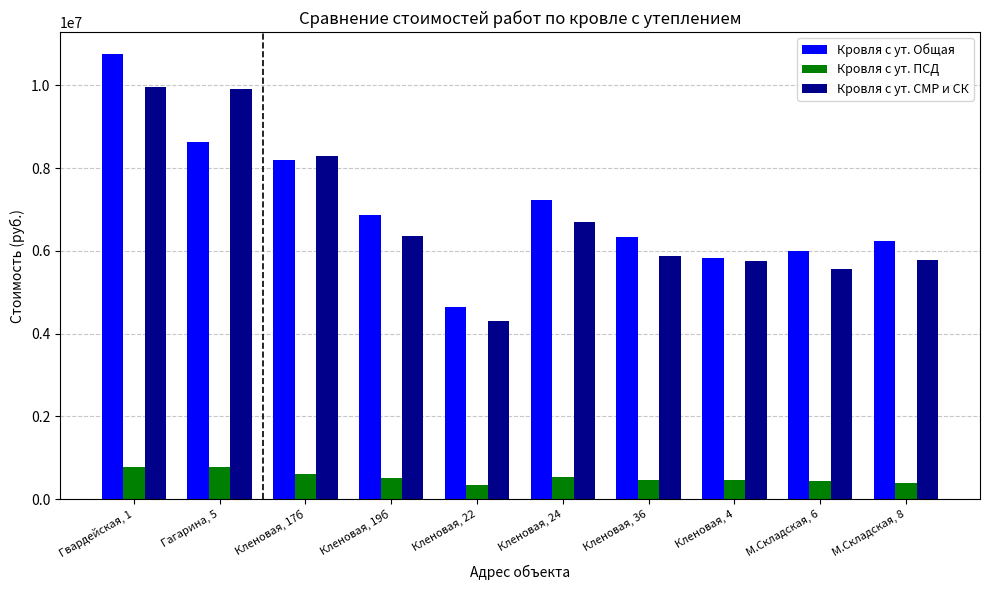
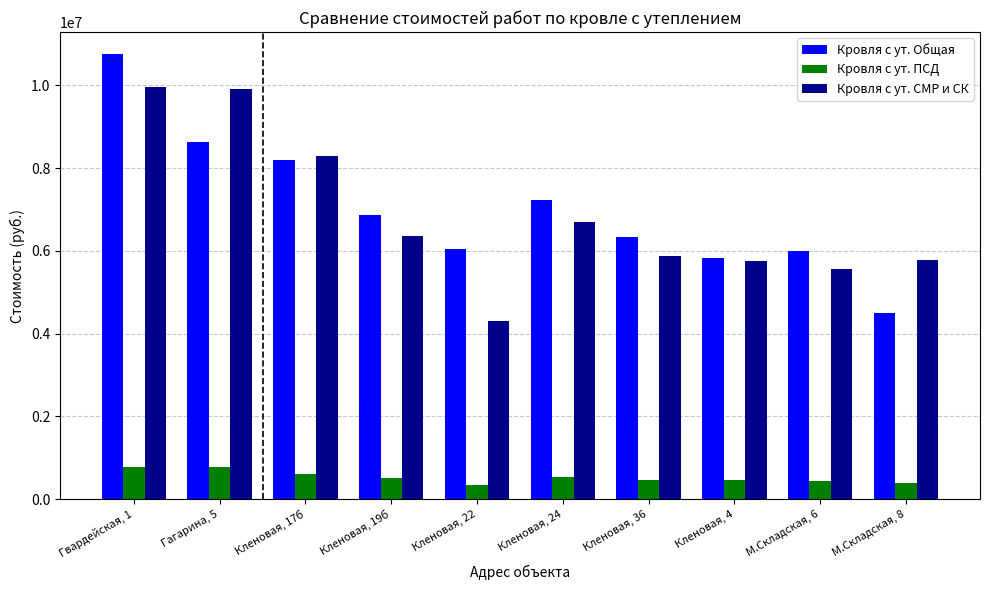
  {
    "Кровля с ут. Общая": {
      "Гвардейская, 1": 10700000,
      "Гагарина, 5": 8600000,
      "Кленовая, 17б": 8200000,
      "Кленовая, 19б": 6900000,
-     "Кленовая, 22": 4600000,
+     "Кленовая, 22": 6000000,
      "Кленовая, 24": 7200000,
      "Кленовая, 36": 6300000,
      "Кленовая, 4": 5800000,
      "М.Складская, 6": 6000000,
-     "М.Складская, 8": 6200000
+     "М.Складская, 8": 4500000
    },
    "Кровля с ут. ПСД": {
      "Гвардейская, 1": 800000,
      "Гагарина, 5": 800000,
      "Кленовая, 17б": 600000,
      "Кленовая, 19б": 500000,
      "Кленовая, 22": 300000,
      "Кленовая, 24": 500000,
      "Кленовая, 36": 500000,
      "Кленовая, 4": 500000,
      "М.Складская, 6": 400000,
      "М.Складская, 8": 400000
    },
    "Кровля с ут. СМР и СК": {
      "Гвардейская, 1": 10000000,
      "Гагарина, 5": 9900000,
      "Кленовая, 17б": 8300000,
      "Кленовая, 19б": 6400000,
      "Кленовая, 22": 4300000,
      "Кленовая, 24": 6700000,
      "Кленовая, 36": 5900000,
      "Кленовая, 4": 5700000,
      "М.Складская, 6": 5600000,
      "М.Складская, 8": 5800000
    }
  }
